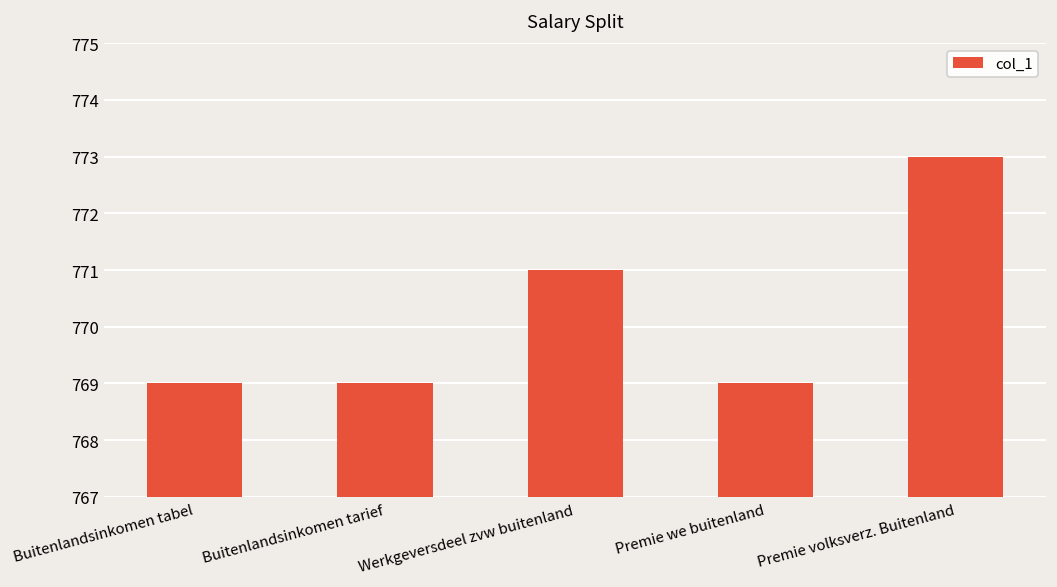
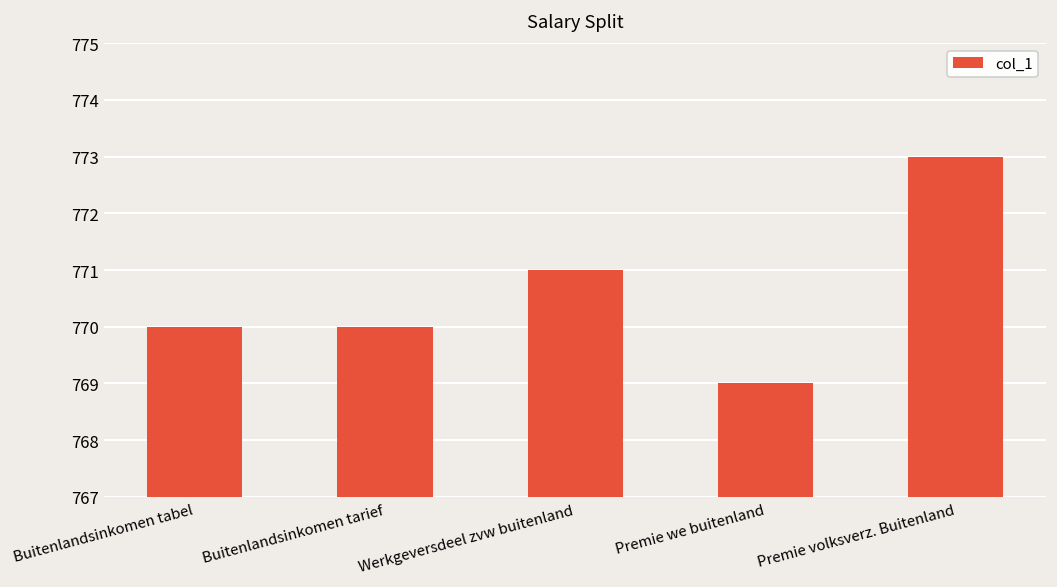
  {
-   "Buitenlandsinkomen tabel": 769,
-   "Buitenlandsinkomen tarief": 769,
+   "Buitenlandsinkomen tabel": 770,
+   "Buitenlandsinkomen tarief": 770,
    "Werkgeversdeel zvw buitenland": 771,
    "Premie we buitenland": 769,
    "Premie volksverz. Buitenland": 773
  }
